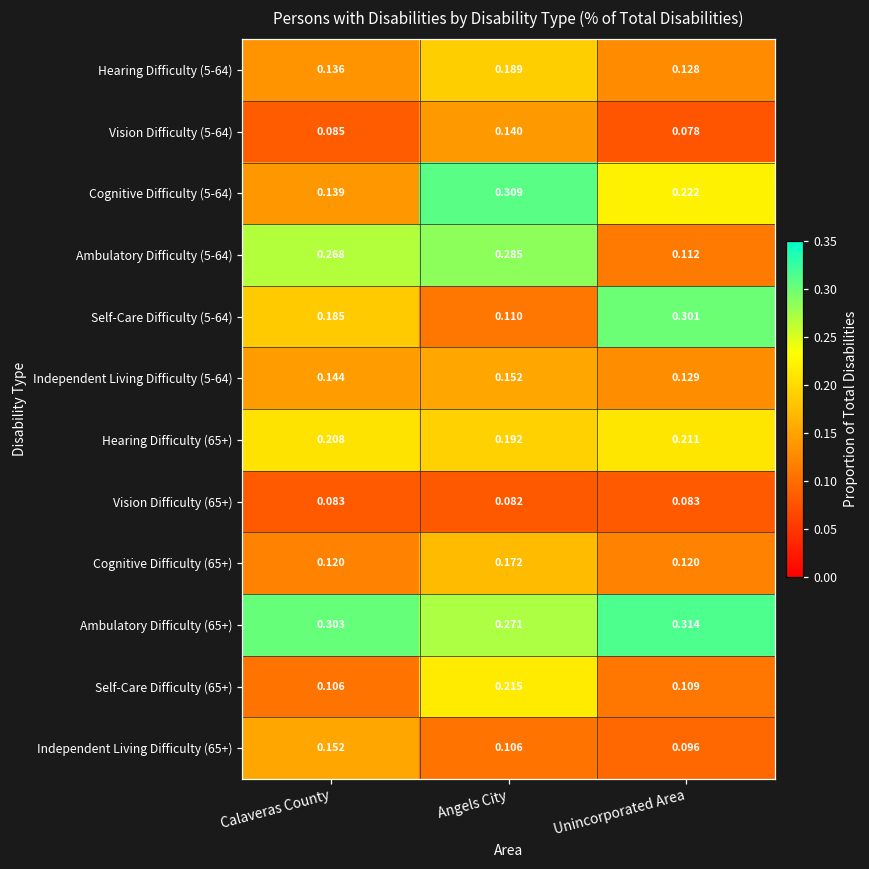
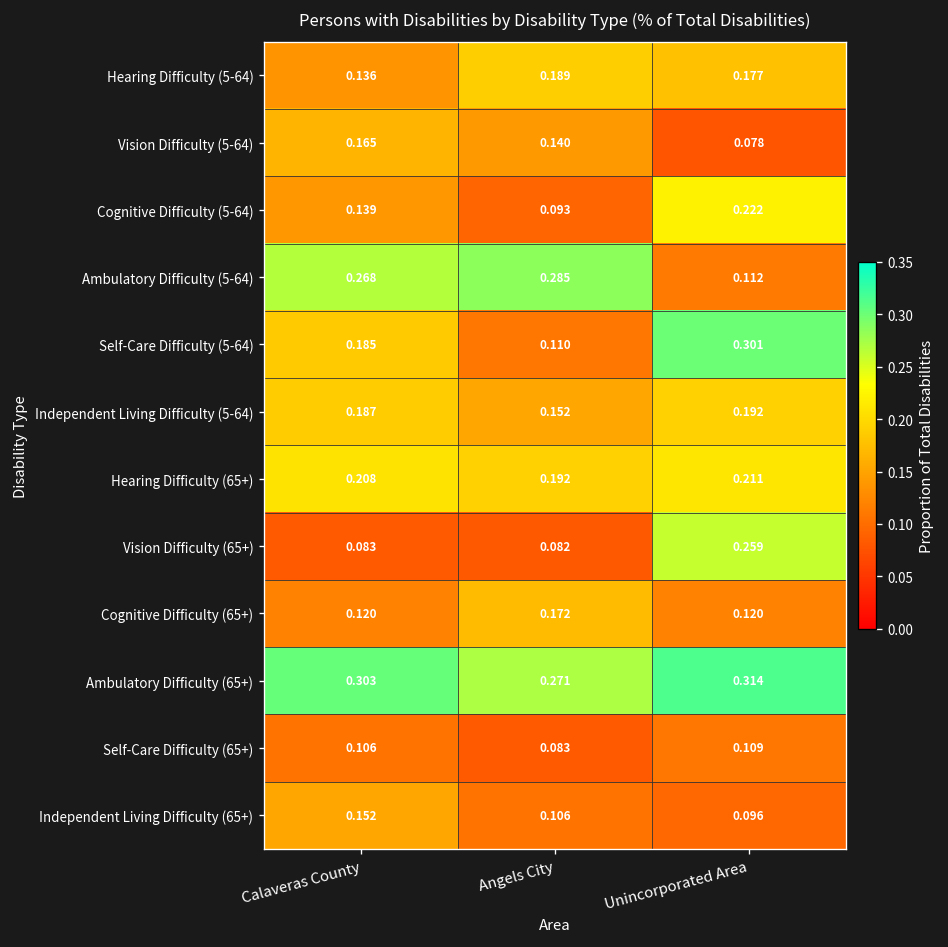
  {
    "Hearing Difficulty (5-64)": {
      "Calaveras County": 0.136,
      "Angels City": 0.189,
-     "Unincorporated Area": 0.128
+     "Unincorporated Area": 0.177
    },
    "Vision Difficulty (5-64)": {
-     "Calaveras County": 0.085,
+     "Calaveras County": 0.165,
      "Angels City": 0.140,
      "Unincorporated Area": 0.078
    },
    "Cognitive Difficulty (5-64)": {
      "Calaveras County": 0.139,
-     "Angels City": 0.309,
+     "Angels City": 0.093,
      "Unincorporated Area": 0.222
    },
    "Ambulatory Difficulty (5-64)": {
      "Calaveras County": 0.268,
      "Angels City": 0.285,
      "Unincorporated Area": 0.112
    },
    "Self-Care Difficulty (5-64)": {
      "Calaveras County": 0.185,
      "Angels City": 0.110,
      "Unincorporated Area": 0.301
    },
    "Independent Living Difficulty (5-64)": {
-     "Calaveras County": 0.144,
+     "Calaveras County": 0.187,
      "Angels City": 0.152,
-     "Unincorporated Area": 0.129
+     "Unincorporated Area": 0.192
    },
    "Hearing Difficulty (65+)": {
      "Calaveras County": 0.208,
      "Angels City": 0.192,
      "Unincorporated Area": 0.211
    },
    "Vision Difficulty (65+)": {
      "Calaveras County": 0.083,
      "Angels City": 0.082,
-     "Unincorporated Area": 0.083
+     "Unincorporated Area": 0.259
    },
    "Cognitive Difficulty (65+)": {
      "Calaveras County": 0.120,
      "Angels City": 0.172,
      "Unincorporated Area": 0.120
    },
    "Ambulatory Difficulty (65+)": {
      "Calaveras County": 0.303,
      "Angels City": 0.271,
      "Unincorporated Area": 0.314
    },
    "Self-Care Difficulty (65+)": {
      "Calaveras County": 0.106,
-     "Angels City": 0.215,
+     "Angels City": 0.083,
      "Unincorporated Area": 0.109
    },
    "Independent Living Difficulty (65+)": {
      "Calaveras County": 0.152,
      "Angels City": 0.106,
      "Unincorporated Area": 0.096
    }
  }
